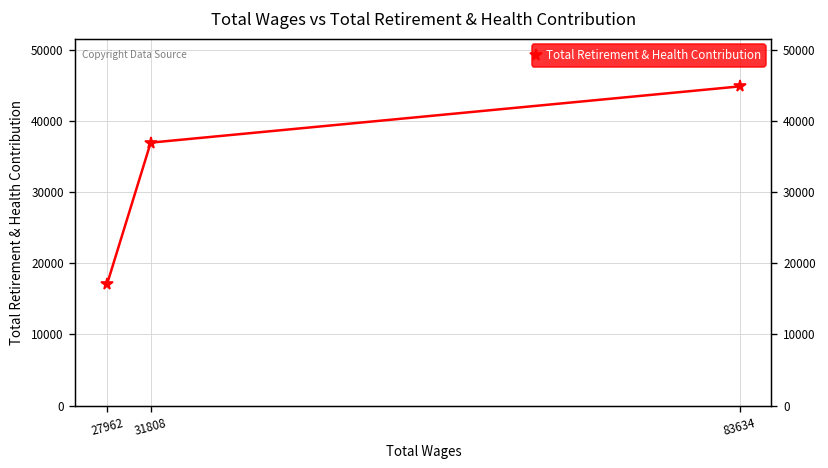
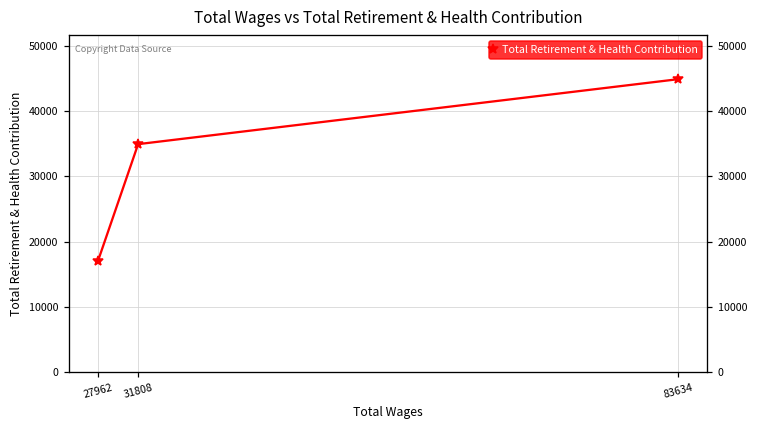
  {
    "27962": 17000,
-   "31808": 37000,
+   "31808": 35000,
    "83634": 45000
  }
